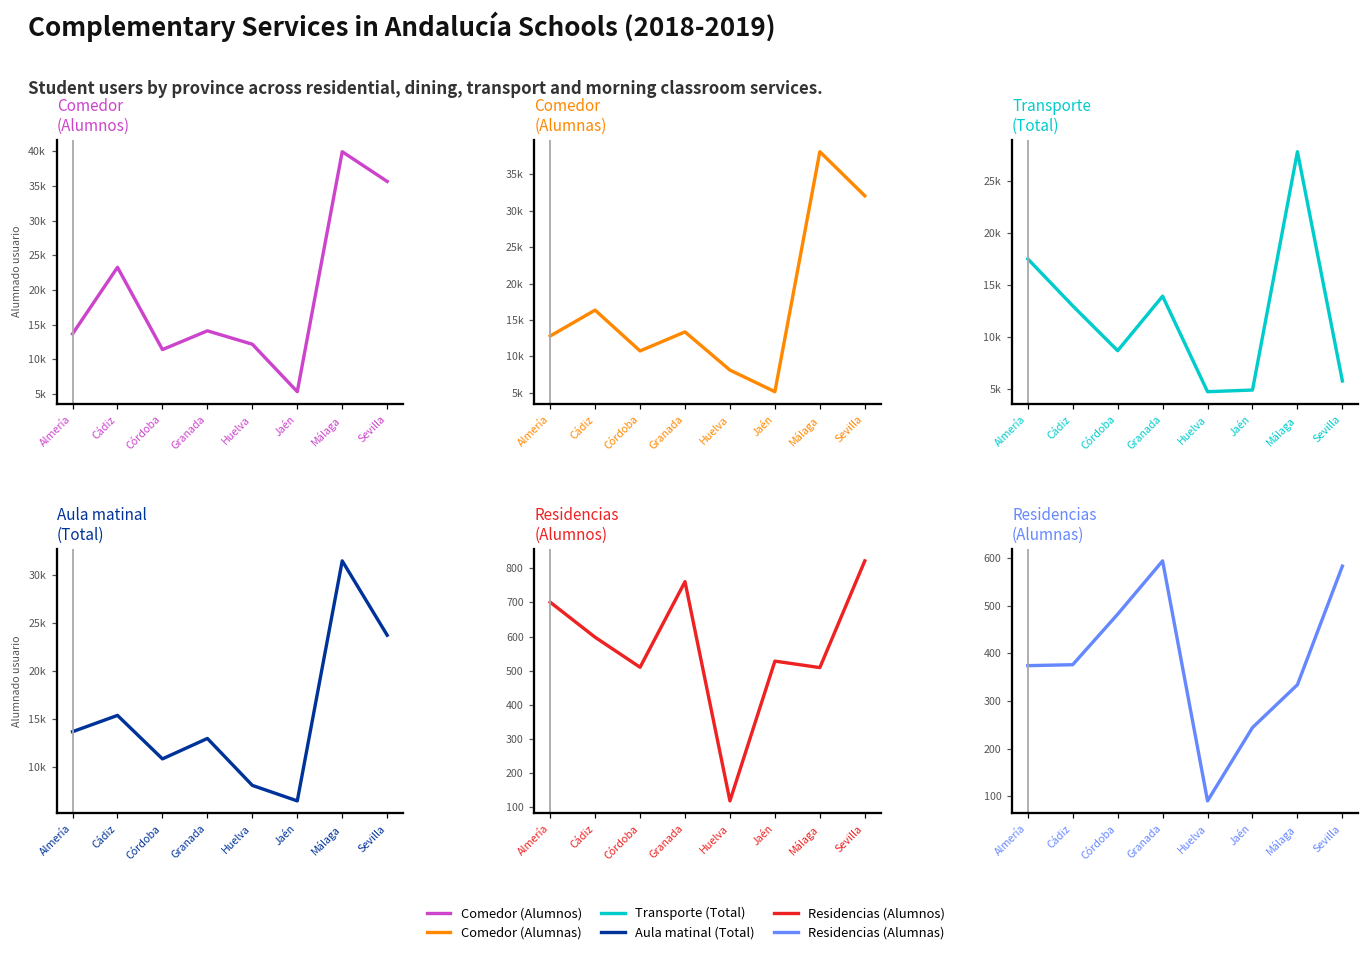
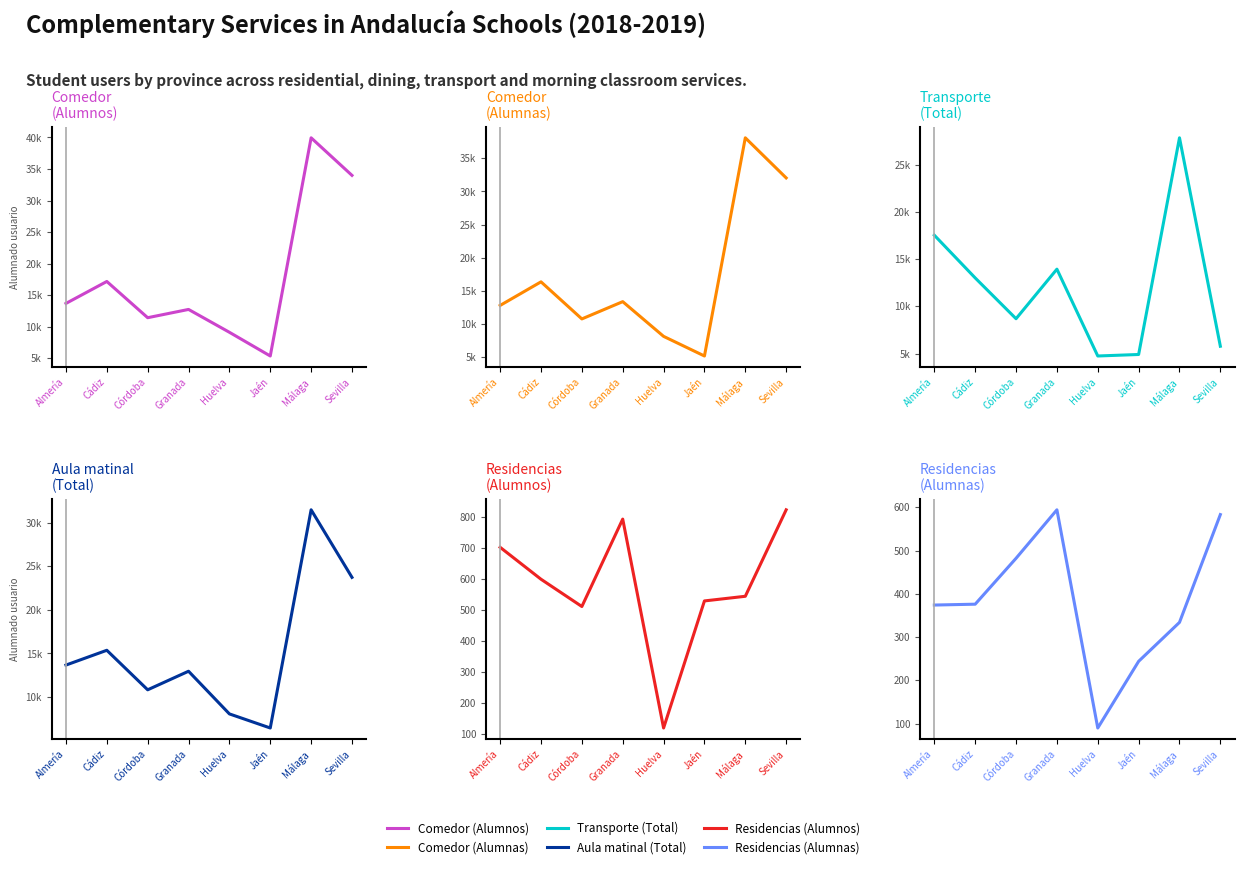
  {
    "Comedor (Alumnos)": {
      "Almería": 14000,
-     "Cádiz": 23000,
+     "Cádiz": 17000,
      "Córdoba": 11000,
-     "Granada": 14000,
-     "Huelva": 12000,
+     "Granada": 13000,
+     "Huelva": 9000,
      "Jaén": 5000,
      "Málaga": 40000,
-     "Sevilla": 36000
+     "Sevilla": 34000
    },
    "Comedor (Alumnas)": {
      "Almería": 13000,
      "Cádiz": 16000,
      "Córdoba": 11000,
      "Granada": 13000,
      "Huelva": 8000,
      "Jaén": 5000,
      "Málaga": 38000,
      "Sevilla": 32000
    },
    "Transporte (Total)": {
      "Almería": 18000,
      "Cádiz": 13000,
      "Córdoba": 9000,
      "Granada": 14000,
      "Huelva": 5000,
      "Jaén": 5000,
      "Málaga": 28000,
      "Sevilla": 6000
    },
    "Aula matinal (Total)": {
      "Almería": 14000,
      "Cádiz": 15000,
      "Córdoba": 11000,
      "Granada": 13000,
      "Huelva": 8000,
      "Jaén": 6000,
      "Málaga": 31000,
      "Sevilla": 24000
    },
    "Residencias (Alumnos)": {
      "Almería": 700,
      "Cádiz": 600,
      "Córdoba": 510,
-     "Granada": 760,
+     "Granada": 790,
      "Huelva": 120,
      "Jaén": 530,
-     "Málaga": 510,
+     "Málaga": 540,
      "Sevilla": 820
    },
    "Residencias (Alumnas)": {
      "Almería": 370,
      "Cádiz": 380,
      "Córdoba": 480,
      "Granada": 590,
      "Huelva": 90,
      "Jaén": 240,
      "Málaga": 330,
      "Sevilla": 580
    }
  }
